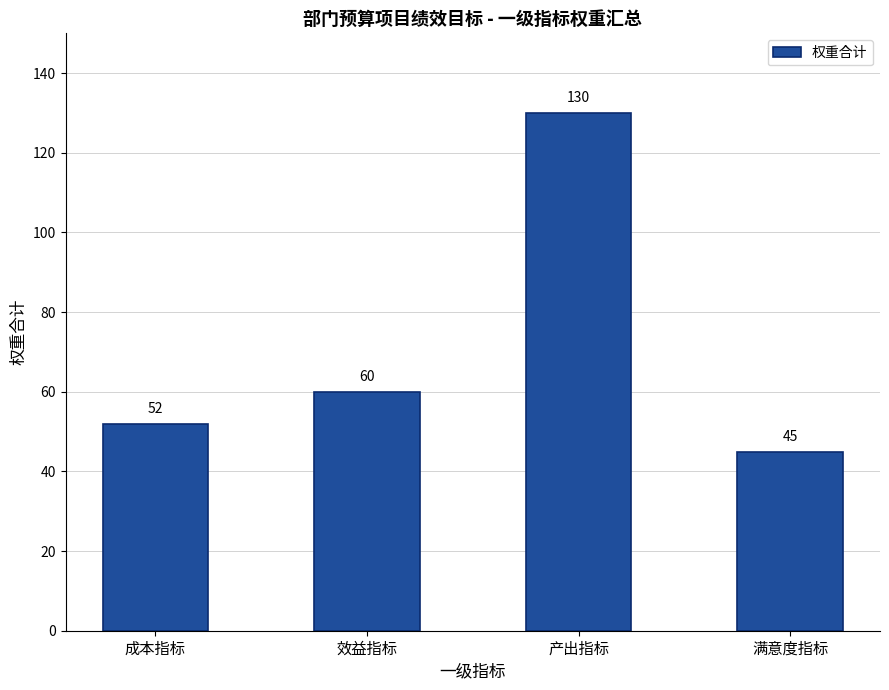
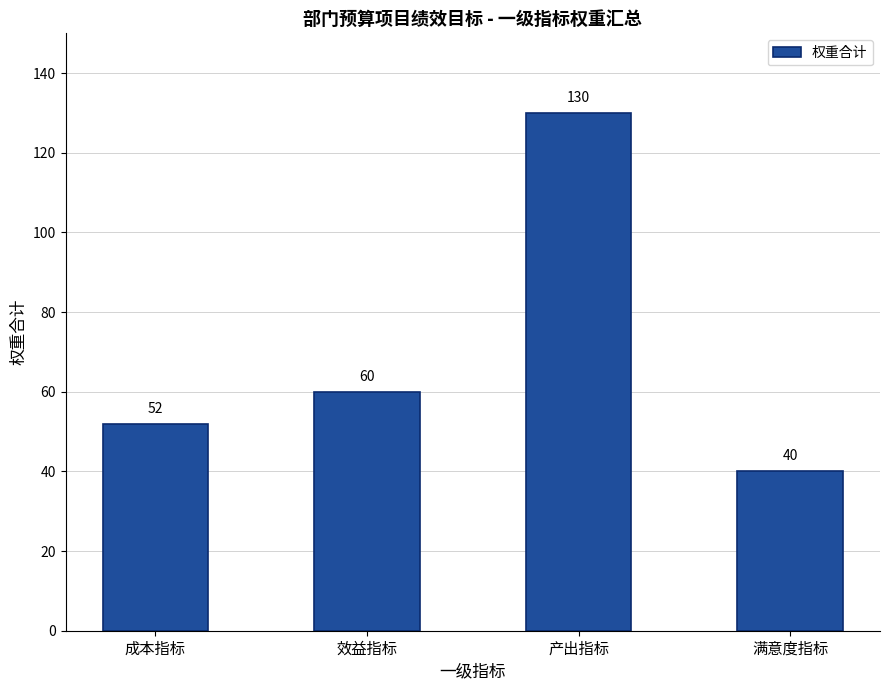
  {
    "成本指标": 52,
    "效益指标": 60,
    "产出指标": 130,
-   "满意度指标": 45
+   "满意度指标": 40
  }
